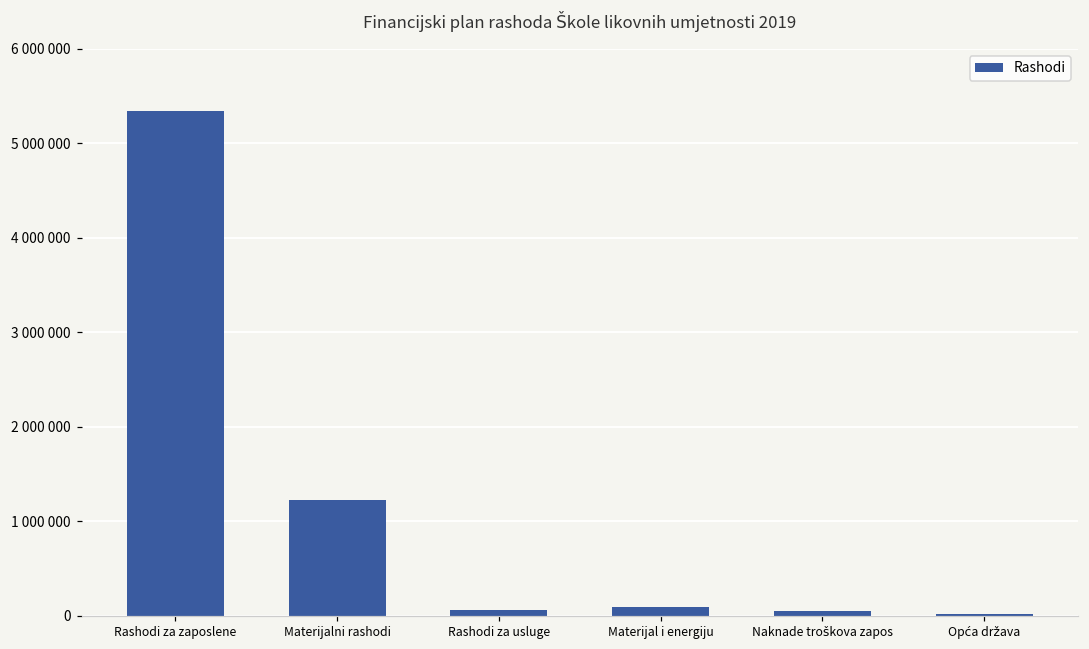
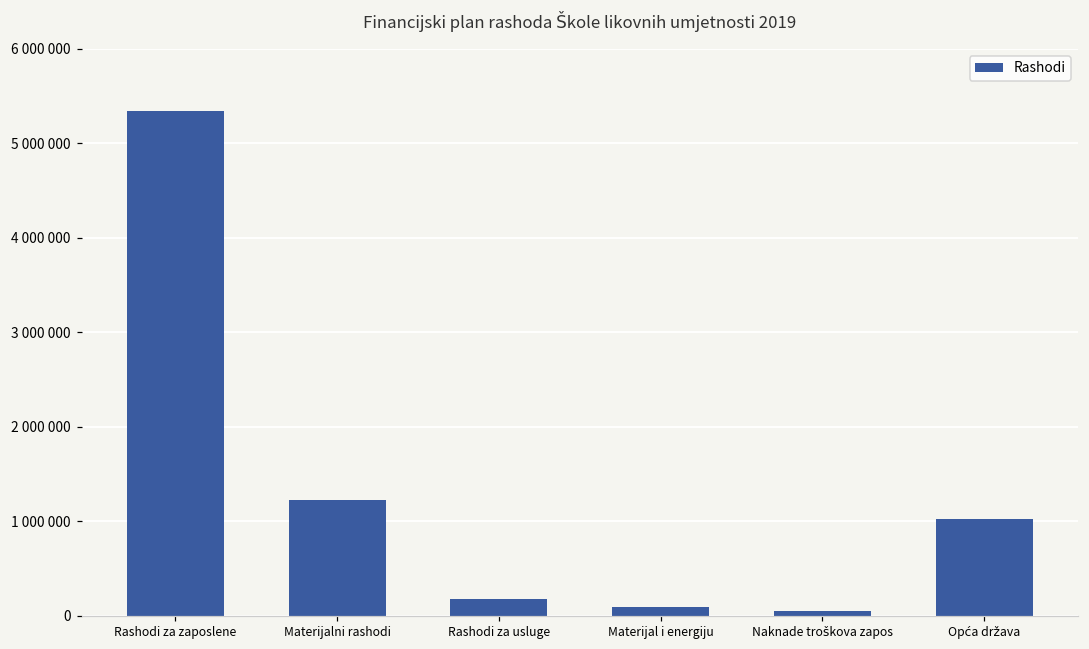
  {
    "Rashodi za zaposlene": 5300000,
    "Materijalni rashodi": 1200000,
-   "Rashodi za usluge": 100000,
+   "Rashodi za usluge": 200000,
    "Materijal i energiju": 100000,
    "Naknade troškova zapos": 100000,
-   "Opća država": 0
+   "Opća država": 1000000
  }
